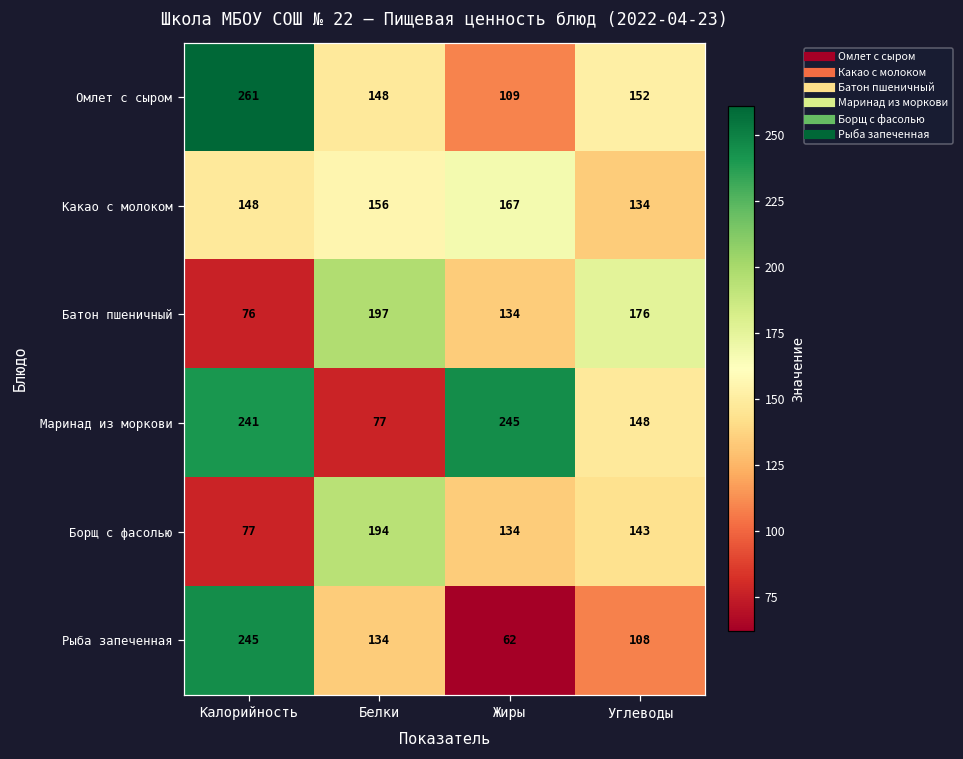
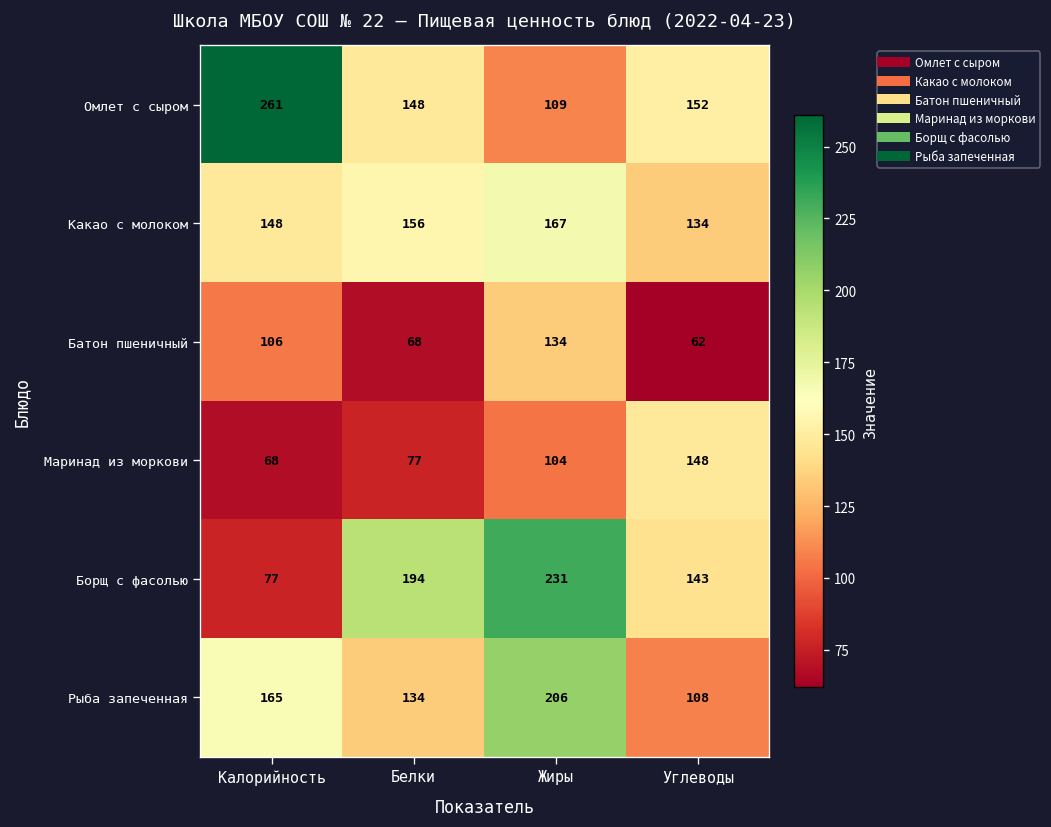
  {
    "Омлет с сыром": {
      "Калорийность": 261,
      "Белки": 148,
      "Жиры": 109,
      "Углеводы": 152
    },
    "Какао с молоком": {
      "Калорийность": 148,
      "Белки": 156,
      "Жиры": 167,
      "Углеводы": 134
    },
    "Батон пшеничный": {
-     "Калорийность": 76,
-     "Белки": 197,
+     "Калорийность": 106,
+     "Белки": 68,
      "Жиры": 134,
-     "Углеводы": 176
+     "Углеводы": 62
    },
    "Маринад из моркови": {
-     "Калорийность": 241,
+     "Калорийность": 68,
      "Белки": 77,
-     "Жиры": 245,
+     "Жиры": 104,
      "Углеводы": 148
    },
    "Борщ с фасолью": {
      "Калорийность": 77,
      "Белки": 194,
-     "Жиры": 134,
+     "Жиры": 231,
      "Углеводы": 143
    },
    "Рыба запеченная": {
-     "Калорийность": 245,
+     "Калорийность": 165,
      "Белки": 134,
-     "Жиры": 62,
+     "Жиры": 206,
      "Углеводы": 108
    }
  }
